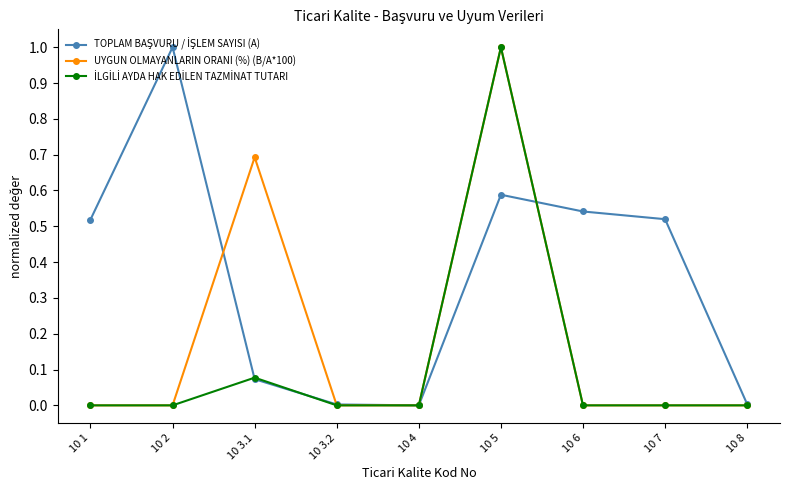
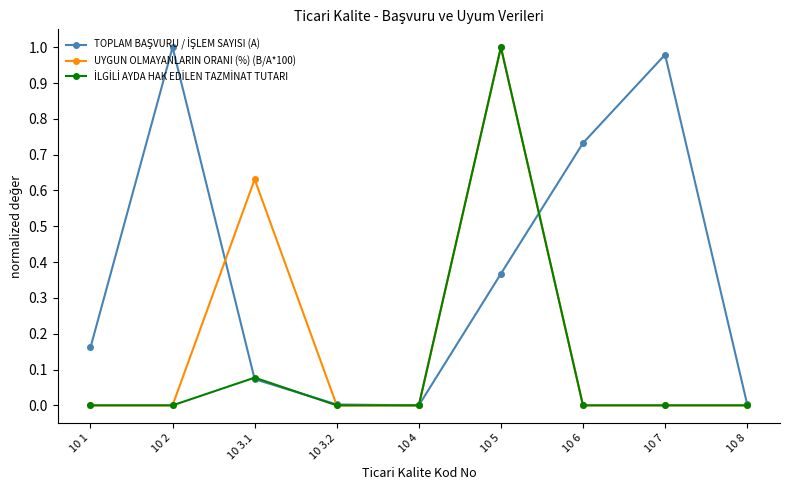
  {
    "TOPLAM BAŞVURU / İŞLEM SAYISI (A)": {
-     "10 1": 0.52,
+     "10 1": 0.16,
      "10 2": 1.00,
-     "10 5": 0.59,
-     "10 6": 0.54,
-     "10 7": 0.52
+     "10 5": 0.37,
+     "10 6": 0.73,
+     "10 7": 0.98
    },
    "UYGUN OLMAYANLARIN ORANI (%) (B/A*100)": {
-     "10 3.1": 0.69
+     "10 3.1": 0.63
    }
  }
